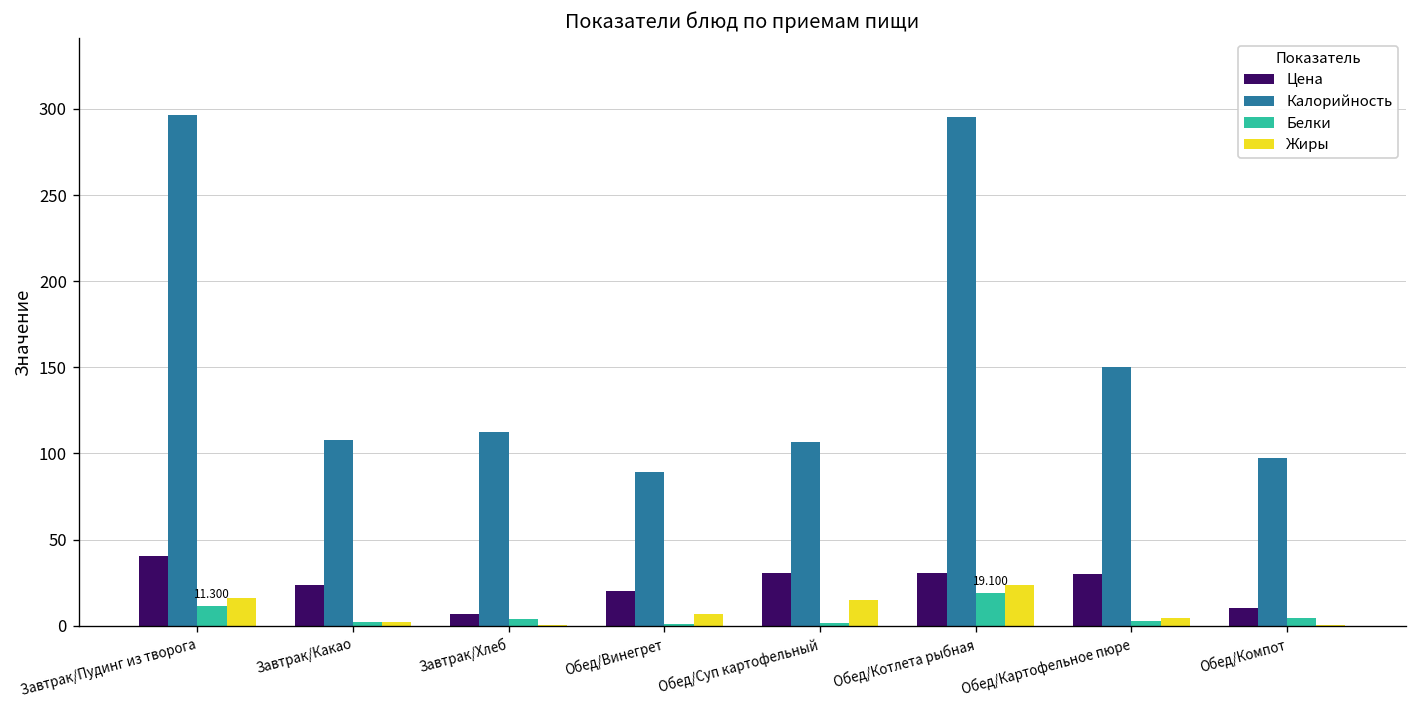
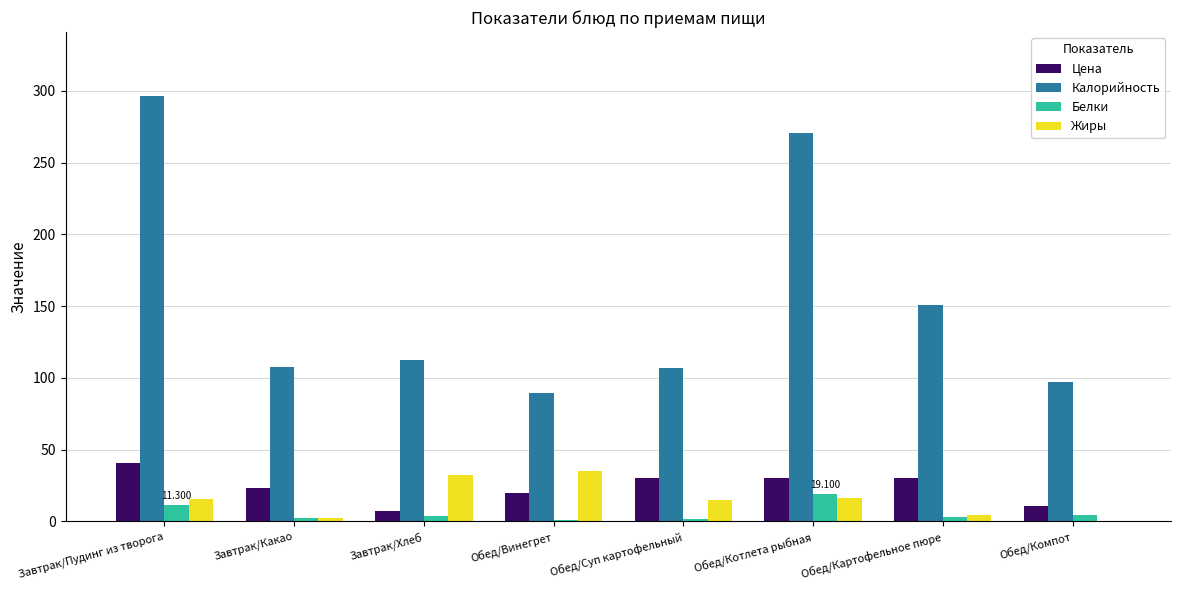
  {
    "Цена": {
      "Завтрак/Пудинг из творога": 41,
      "Завтрак/Какао": 23,
      "Завтрак/Хлеб": 7,
      "Обед/Винегрет": 20,
      "Обед/Суп картофельный": 30,
      "Обед/Котлета рыбная": 30,
      "Обед/Картофельное пюре": 30,
      "Обед/Компот": 10
    },
    "Калорийность": {
      "Завтрак/Пудинг из творога": 296,
      "Завтрак/Какао": 108,
      "Завтрак/Хлеб": 112,
      "Обед/Винегрет": 90,
      "Обед/Суп картофельный": 107,
-     "Обед/Котлета рыбная": 295,
+     "Обед/Котлета рыбная": 271,
      "Обед/Картофельное пюре": 150,
      "Обед/Компот": 97
    },
    "Белки": {
      "Завтрак/Пудинг из творога": 11.300,
      "Обед/Котлета рыбная": 19.100
    },
    "Жиры": {
      "Завтрак/Пудинг из творога": 16,
      "Завтрак/Какао": 2,
-     "Завтрак/Хлеб": 1,
-     "Обед/Винегрет": 7,
+     "Завтрак/Хлеб": 32,
+     "Обед/Винегрет": 35,
      "Обед/Суп картофельный": 15,
-     "Обед/Котлета рыбная": 23,
+     "Обед/Котлета рыбная": 16,
      "Обед/Картофельное пюре": 5
    }
  }
